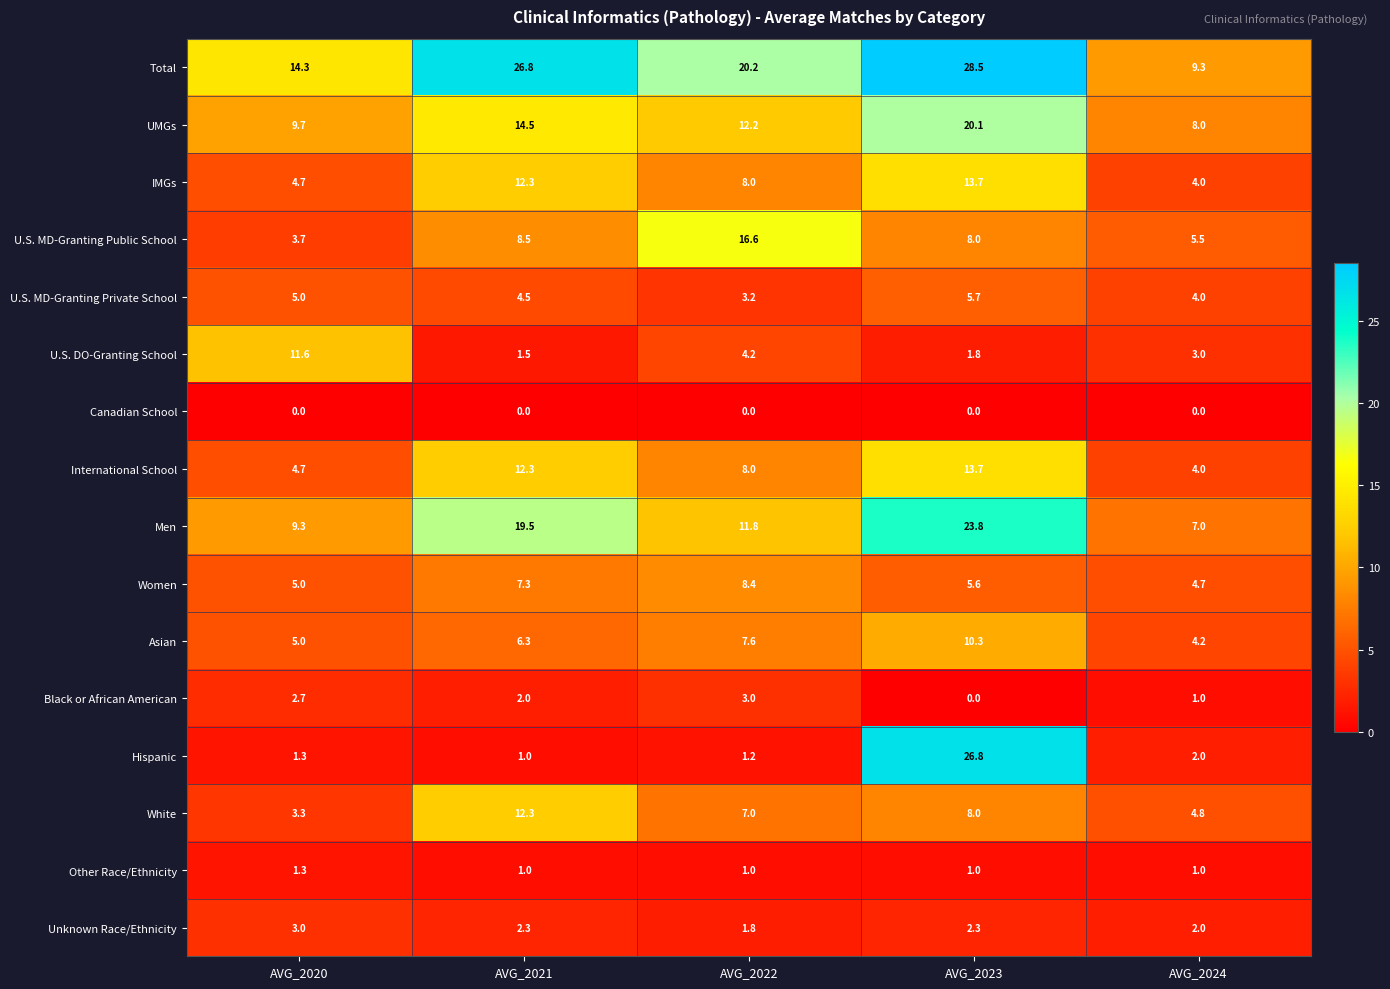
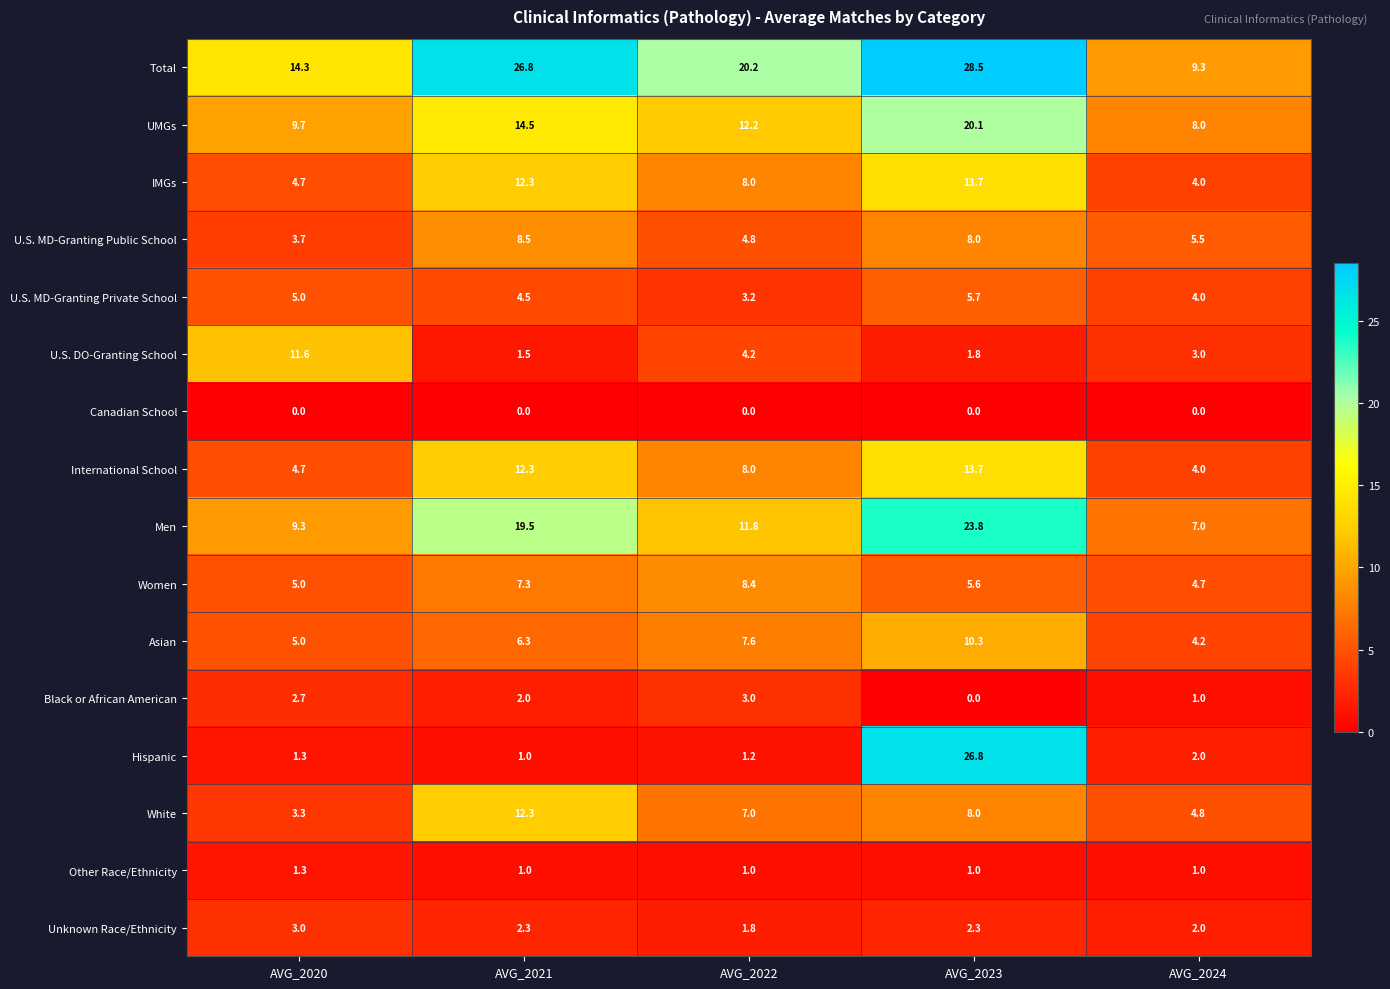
  {
    "Total": {
      "AVG_2020": 14.3,
      "AVG_2021": 26.8,
      "AVG_2022": 20.2,
      "AVG_2023": 28.5,
      "AVG_2024": 9.3
    },
    "UMGs": {
      "AVG_2020": 9.7,
      "AVG_2021": 14.5,
      "AVG_2022": 12.2,
      "AVG_2023": 20.1,
      "AVG_2024": 8.0
    },
    "IMGs": {
      "AVG_2020": 4.7,
      "AVG_2021": 12.3,
      "AVG_2022": 8.0,
      "AVG_2023": 13.7,
      "AVG_2024": 4.0
    },
    "U.S. MD-Granting Public School": {
      "AVG_2020": 3.7,
      "AVG_2021": 8.5,
-     "AVG_2022": 16.6,
+     "AVG_2022": 4.8,
      "AVG_2023": 8.0,
      "AVG_2024": 5.5
    },
    "U.S. MD-Granting Private School": {
      "AVG_2020": 5.0,
      "AVG_2021": 4.5,
      "AVG_2022": 3.2,
      "AVG_2023": 5.7,
      "AVG_2024": 4.0
    },
    "U.S. DO-Granting School": {
      "AVG_2020": 11.6,
      "AVG_2021": 1.5,
      "AVG_2022": 4.2,
      "AVG_2023": 1.8,
      "AVG_2024": 3.0
    },
    "Canadian School": {
      "AVG_2020": 0.0,
      "AVG_2021": 0.0,
      "AVG_2022": 0.0,
      "AVG_2023": 0.0,
      "AVG_2024": 0.0
    },
    "International School": {
      "AVG_2020": 4.7,
      "AVG_2021": 12.3,
      "AVG_2022": 8.0,
      "AVG_2023": 13.7,
      "AVG_2024": 4.0
    },
    "Men": {
      "AVG_2020": 9.3,
      "AVG_2021": 19.5,
      "AVG_2022": 11.8,
      "AVG_2023": 23.8,
      "AVG_2024": 7.0
    },
    "Women": {
      "AVG_2020": 5.0,
      "AVG_2021": 7.3,
      "AVG_2022": 8.4,
      "AVG_2023": 5.6,
      "AVG_2024": 4.7
    },
    "Asian": {
      "AVG_2020": 5.0,
      "AVG_2021": 6.3,
      "AVG_2022": 7.6,
      "AVG_2023": 10.3,
      "AVG_2024": 4.2
    },
    "Black or African American": {
      "AVG_2020": 2.7,
      "AVG_2021": 2.0,
      "AVG_2022": 3.0,
      "AVG_2023": 0.0,
      "AVG_2024": 1.0
    },
    "Hispanic": {
      "AVG_2020": 1.3,
      "AVG_2021": 1.0,
      "AVG_2022": 1.2,
      "AVG_2023": 26.8,
      "AVG_2024": 2.0
    },
    "White": {
      "AVG_2020": 3.3,
      "AVG_2021": 12.3,
      "AVG_2022": 7.0,
      "AVG_2023": 8.0,
      "AVG_2024": 4.8
    },
    "Other Race/Ethnicity": {
      "AVG_2020": 1.3,
      "AVG_2021": 1.0,
      "AVG_2022": 1.0,
      "AVG_2023": 1.0,
      "AVG_2024": 1.0
    },
    "Unknown Race/Ethnicity": {
      "AVG_2020": 3.0,
      "AVG_2021": 2.3,
      "AVG_2022": 1.8,
      "AVG_2023": 2.3,
      "AVG_2024": 2.0
    }
  }
